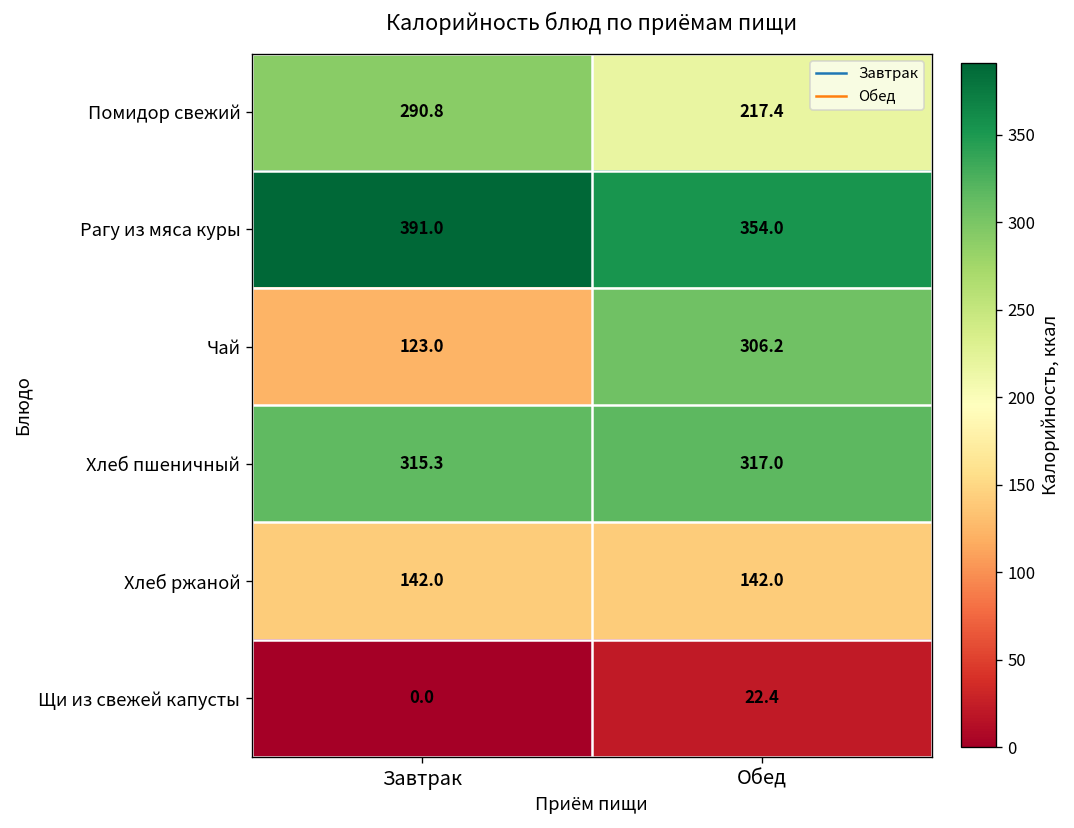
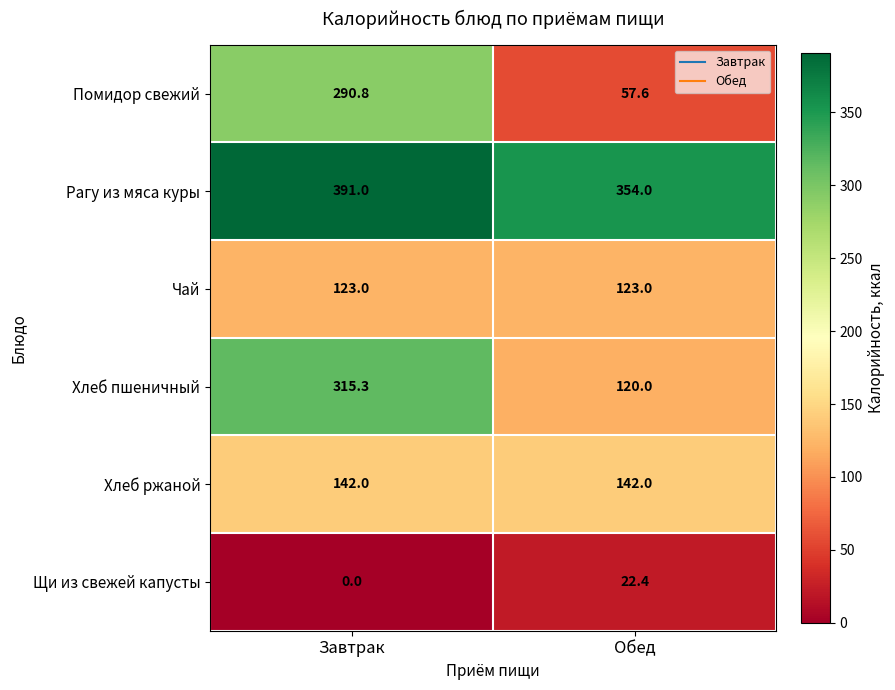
  {
    "Помидор свежий": {
      "Завтрак": 290.8,
-     "Обед": 217.4
+     "Обед": 57.6
    },
    "Рагу из мяса куры": {
      "Завтрак": 391.0,
      "Обед": 354.0
    },
    "Чай": {
      "Завтрак": 123.0,
-     "Обед": 306.2
+     "Обед": 123.0
    },
    "Хлеб пшеничный": {
      "Завтрак": 315.3,
-     "Обед": 317.0
+     "Обед": 120.0
    },
    "Хлеб ржаной": {
      "Завтрак": 142.0,
      "Обед": 142.0
    },
    "Щи из свежей капусты": {
      "Завтрак": 0.0,
      "Обед": 22.4
    }
  }
